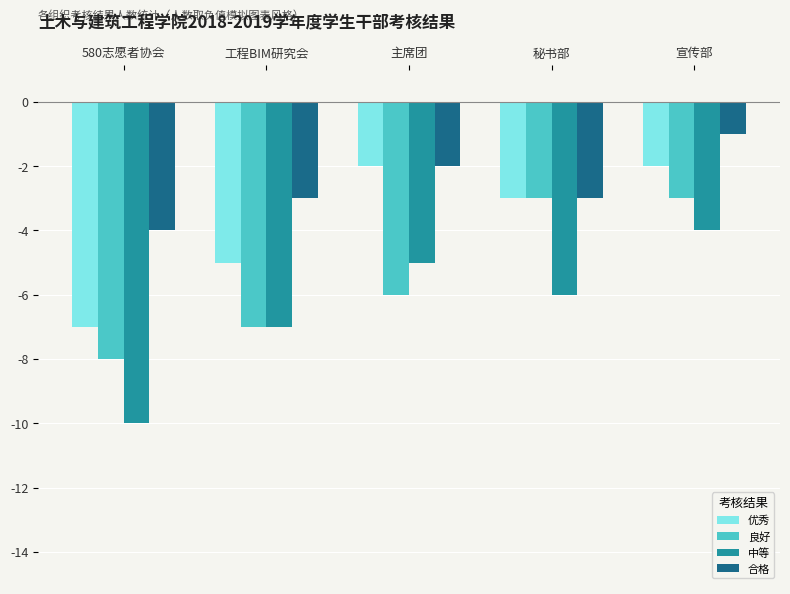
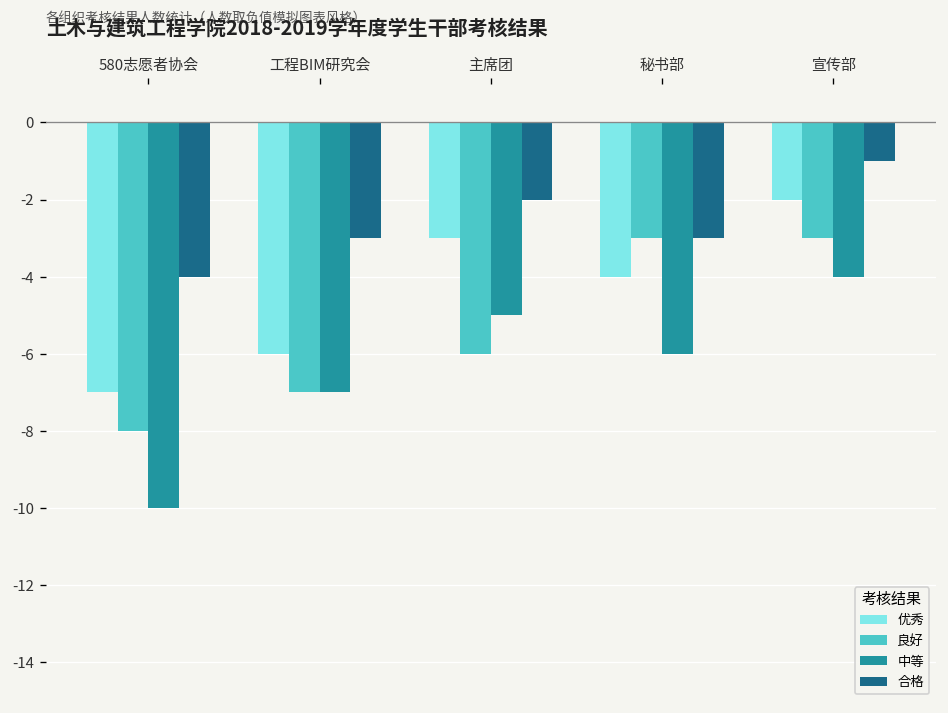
  {
    "优秀": {
      "580志愿者协会": -7.0,
-     "工程BIM研究会": -5.0,
-     "主席团": -2.0,
-     "秘书部": -3.0,
+     "工程BIM研究会": -6.0,
+     "主席团": -3.0,
+     "秘书部": -4.0,
      "宣传部": -2.0
    },
    "良好": {
      "580志愿者协会": -8.0,
      "工程BIM研究会": -7.0,
      "主席团": -6.0,
      "秘书部": -3.0,
      "宣传部": -3.0
    }
  }
